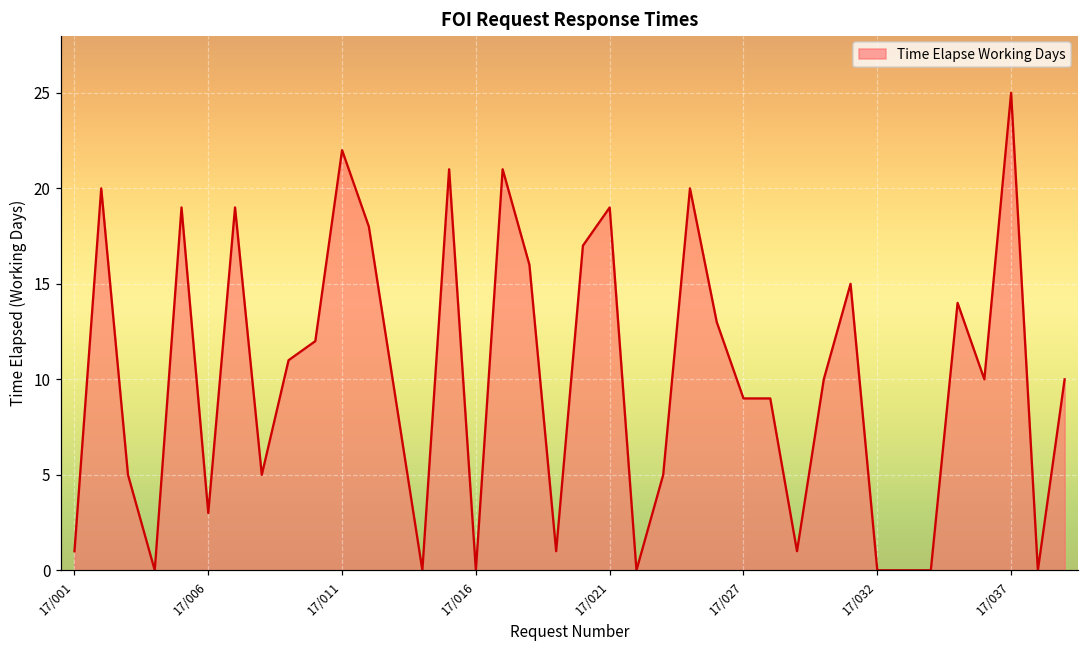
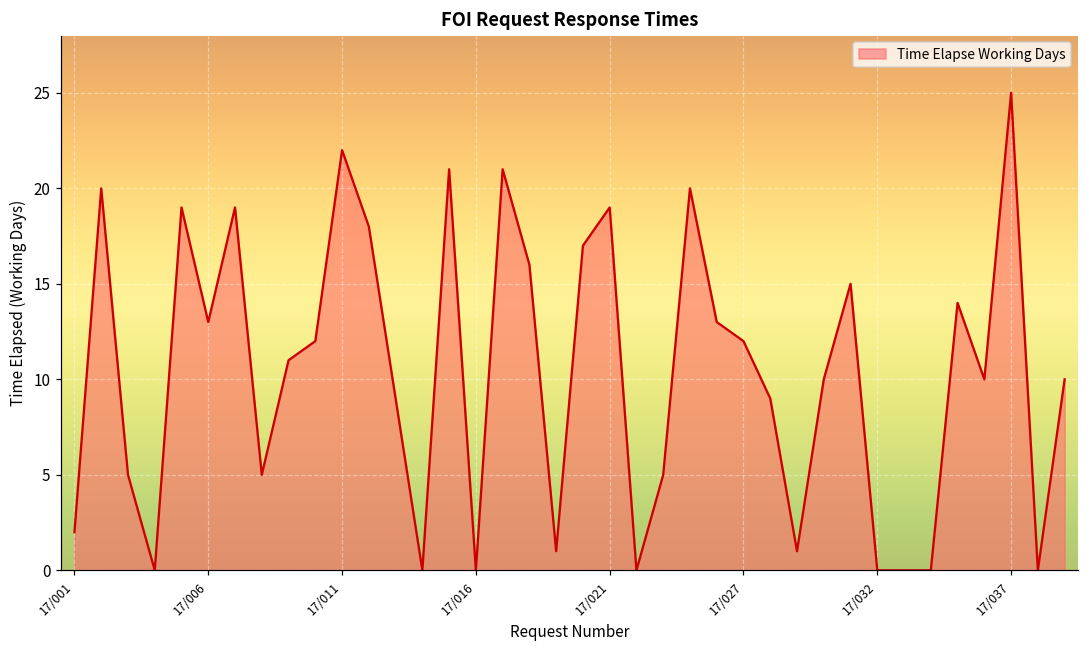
  {
-   "17/001": 1,
-   "17/006": 3,
+   "17/001": 2,
+   "17/006": 13,
    "17/011": 22,
    "17/016": 0,
    "17/021": 19,
-   "17/027": 9,
+   "17/027": 12,
    "17/032": 0,
    "17/037": 25
  }
